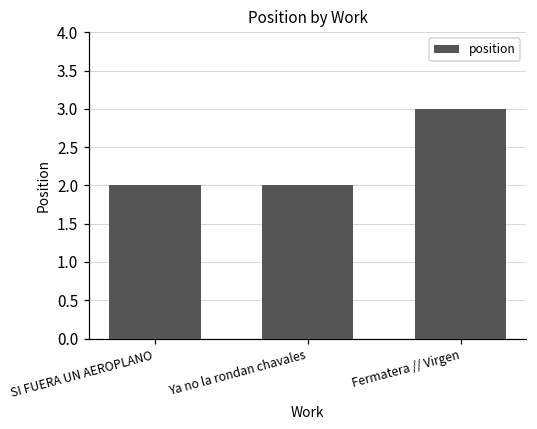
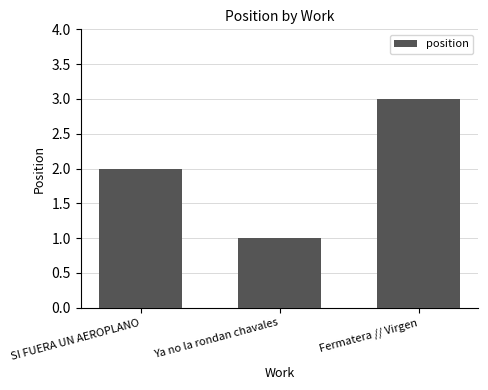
  {
    "SI FUERA UN AEROPLANO": 2,
-   "Ya no la rondan chavales": 2,
+   "Ya no la rondan chavales": 1,
    "Fermatera // Virgen": 3
  }
